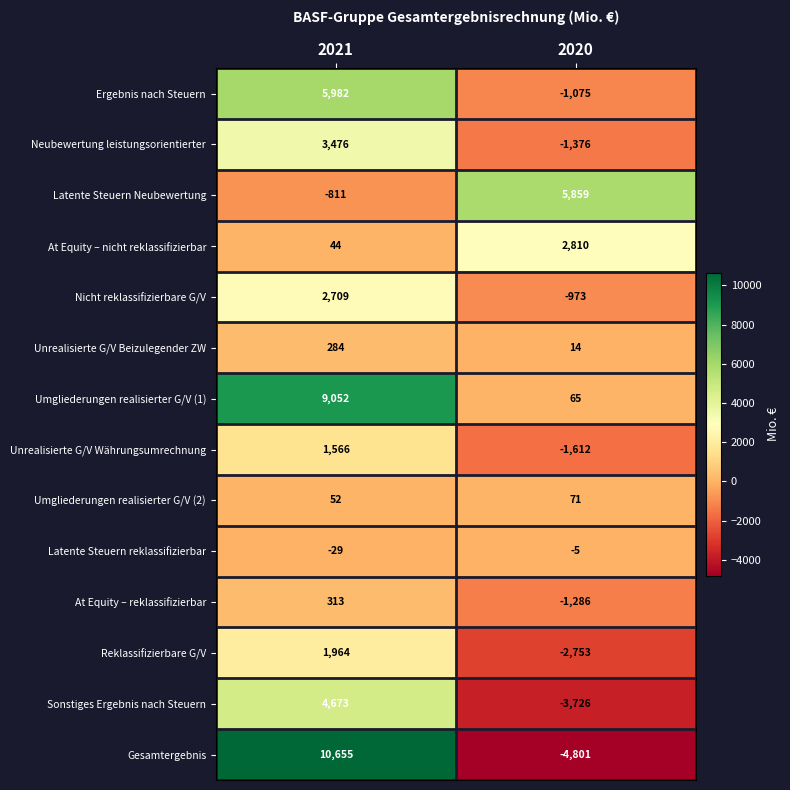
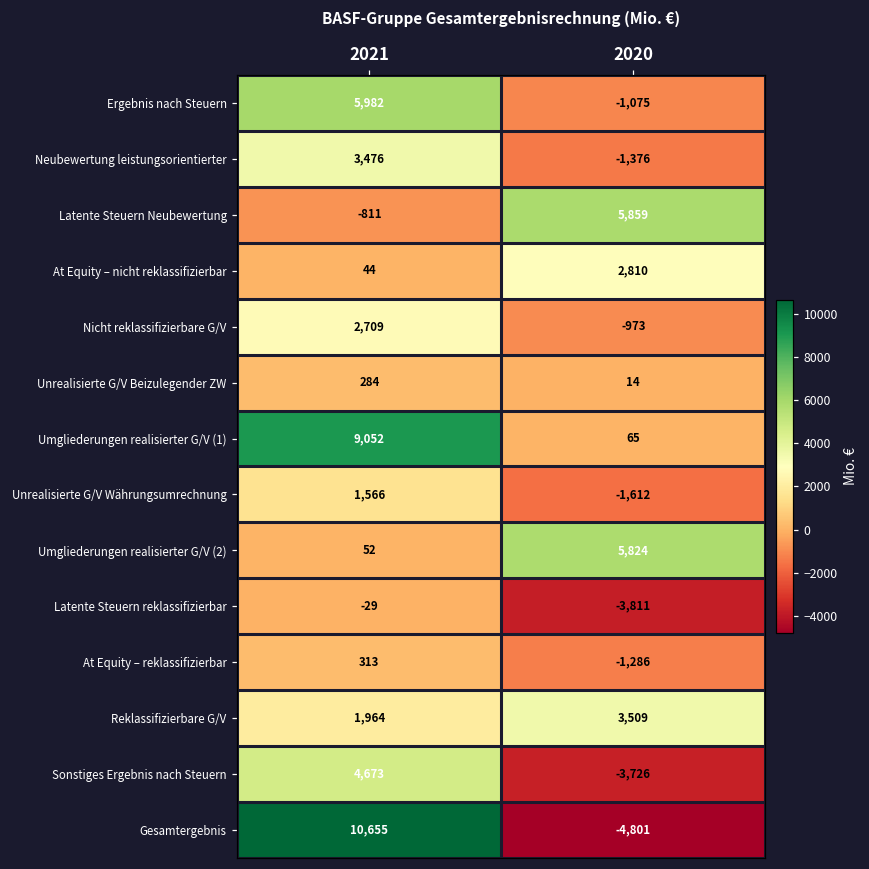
  {
    "Ergebnis nach Steuern": {
      "2021": "5,982",
      "2020": "-1,075"
    },
    "Neubewertung leistungsorientierter": {
      "2021": "3,476",
      "2020": "-1,376"
    },
    "Latente Steuern Neubewertung": {
      "2021": "-811",
      "2020": "5,859"
    },
    "At Equity – nicht reklassifizierbar": {
      "2021": "44",
      "2020": "2,810"
    },
    "Nicht reklassifizierbare G/V": {
      "2021": "2,709",
      "2020": "-973"
    },
    "Unrealisierte G/V Beizulegender ZW": {
      "2021": "284",
      "2020": "14"
    },
    "Umgliederungen realisierter G/V (1)": {
      "2021": "9,052",
      "2020": "65"
    },
    "Unrealisierte G/V Währungsumrechnung": {
      "2021": "1,566",
      "2020": "-1,612"
    },
    "Umgliederungen realisierter G/V (2)": {
      "2021": "52",
-     "2020": "71"
+     "2020": "5,824"
    },
    "Latente Steuern reklassifizierbar": {
      "2021": "-29",
-     "2020": "-5"
+     "2020": "-3,811"
    },
    "At Equity – reklassifizierbar": {
      "2021": "313",
      "2020": "-1,286"
    },
    "Reklassifizierbare G/V": {
      "2021": "1,964",
-     "2020": "-2,753"
+     "2020": "3,509"
    },
    "Sonstiges Ergebnis nach Steuern": {
      "2021": "4,673",
      "2020": "-3,726"
    },
    "Gesamtergebnis": {
      "2021": "10,655",
      "2020": "-4,801"
    }
  }
